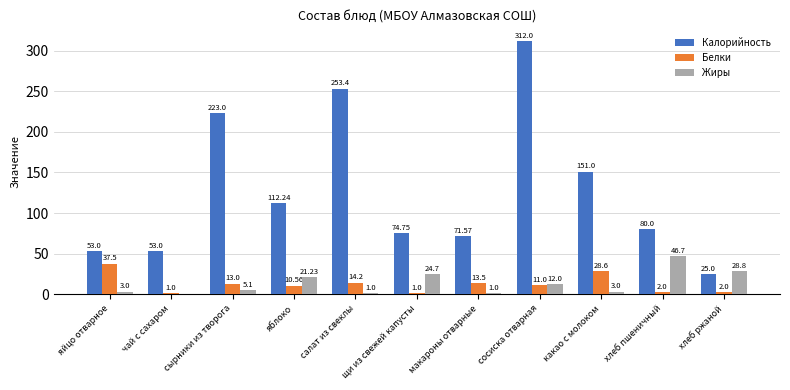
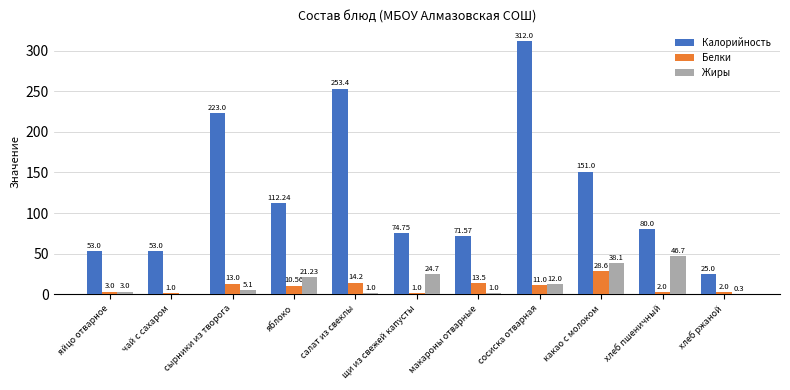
  {
    "Калорийность": {
      "яйцо отварное": 53.0,
      "чай с сахаром": 53.0,
      "сырники из творога": 223.0,
      "яблоко": 112.24,
      "салат из свеклы": 253.4,
      "щи из свежей капусты": 74.75,
      "макароны отварные": 71.57,
      "сосиска отварная": 312.0,
      "какао с молоком": 151.0,
      "хлеб пшеничный": 80.0,
      "хлеб ржаной": 25.0
    },
    "Белки": {
-     "яйцо отварное": 37.5,
+     "яйцо отварное": 3.0,
      "чай с сахаром": 1.0,
      "сырники из творога": 13.0,
      "яблоко": 10.56,
      "салат из свеклы": 14.2,
      "щи из свежей капусты": 1.0,
      "макароны отварные": 13.5,
      "сосиска отварная": 11.0,
      "какао с молоком": 28.6,
      "хлеб пшеничный": 2.0,
      "хлеб ржаной": 2.0
    },
    "Жиры": {
      "яйцо отварное": 3.0,
      "сырники из творога": 5.1,
      "яблоко": 21.23,
      "салат из свеклы": 1.0,
      "щи из свежей капусты": 24.7,
      "макароны отварные": 1.0,
      "сосиска отварная": 12.0,
-     "какао с молоком": 3.0,
+     "какао с молоком": 38.1,
      "хлеб пшеничный": 46.7,
-     "хлеб ржаной": 28.8
+     "хлеб ржаной": 0.3
    }
  }
